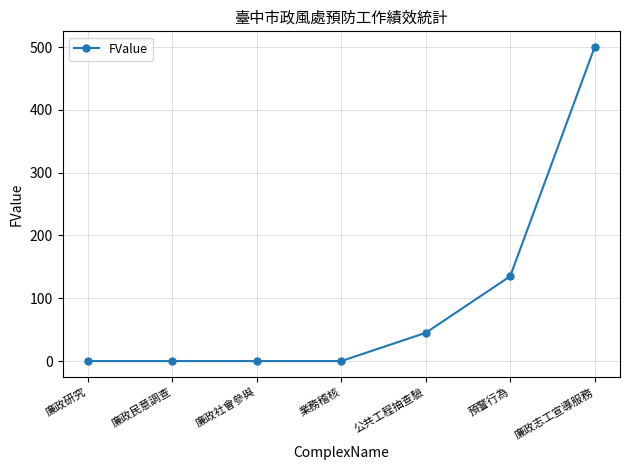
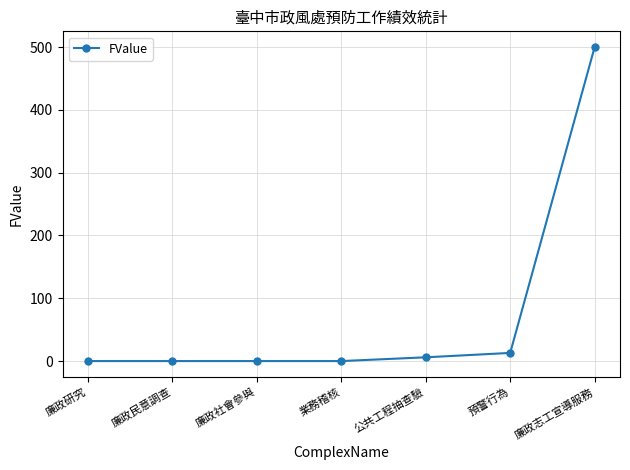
  {
    "廉政研究": 0,
    "廉政民意調查": 0,
    "廉政社會參與": 0,
    "業務稽核": 0,
-   "公共工程抽查驗": 50,
-   "預警行為": 140,
+   "公共工程抽查驗": 10,
+   "預警行為": 10,
    "廉政志工宣導服務": 500
  }
